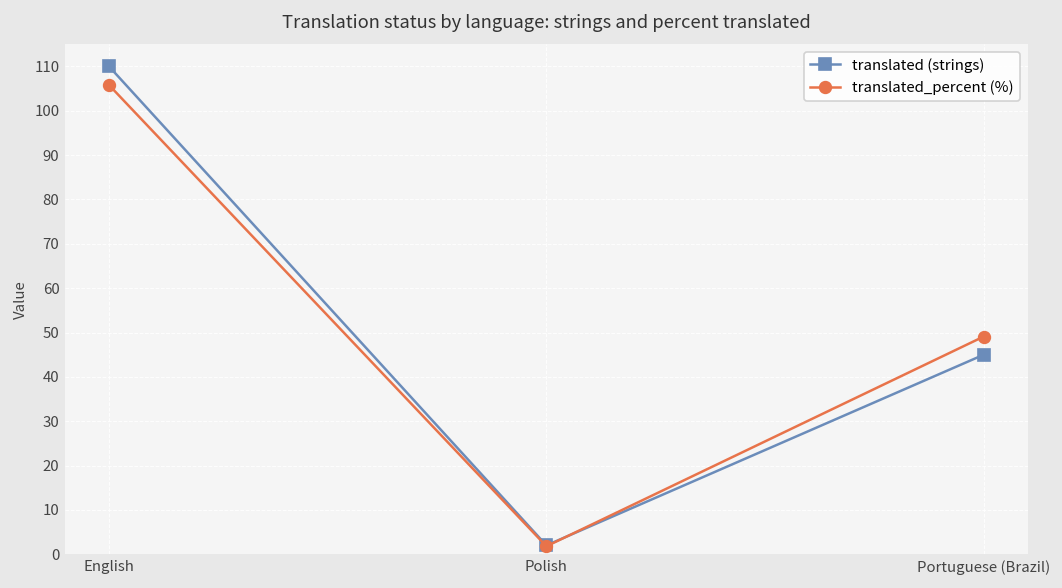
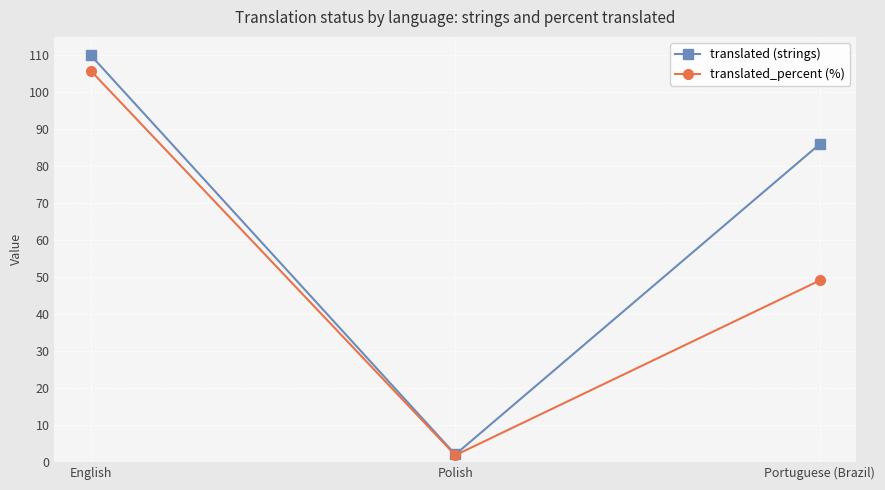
  {
    "translated (strings)": {
      "English": 110,
-     "Portuguese (Brazil)": 45
+     "Portuguese (Brazil)": 86
    },
    "translated_percent (%)": {
      "English": 106,
      "Portuguese (Brazil)": 49
    }
  }
